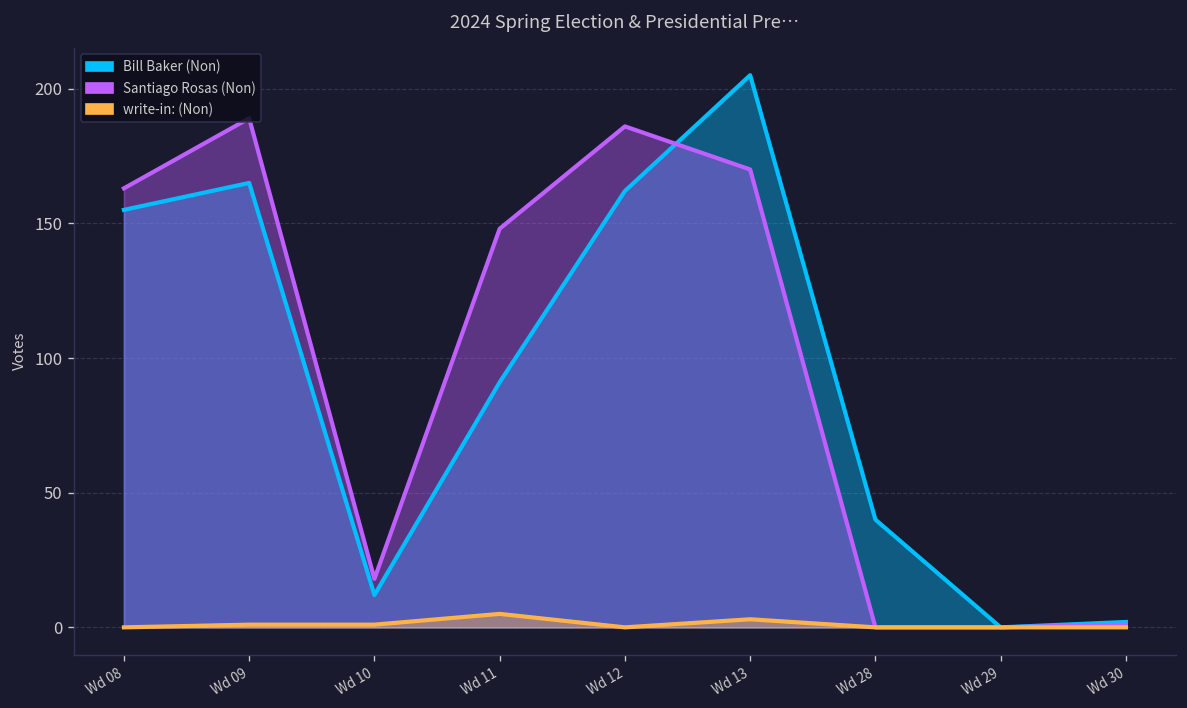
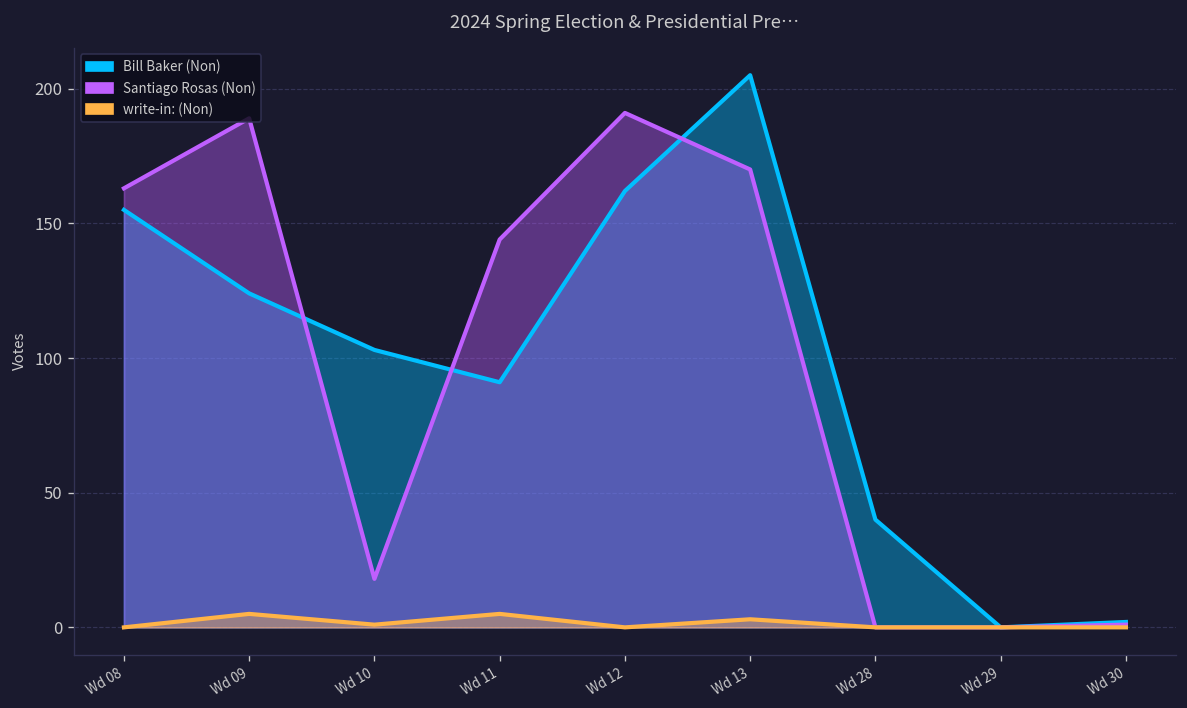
  {
    "Bill Baker (Non)": {
      "Wd 08": 155,
-     "Wd 09": 165,
-     "Wd 10": 12,
+     "Wd 09": 124,
+     "Wd 10": 103,
      "Wd 11": 91,
      "Wd 12": 162,
      "Wd 13": 205,
      "Wd 28": 40
    },
    "Santiago Rosas (Non)": {
      "Wd 08": 163,
      "Wd 09": 189,
      "Wd 10": 18,
-     "Wd 11": 148,
-     "Wd 12": 186,
+     "Wd 11": 144,
+     "Wd 12": 191,
      "Wd 13": 170
    },
    "write-in: (Non)": {
      "Wd 08": 0,
-     "Wd 09": 1,
+     "Wd 09": 5,
      "Wd 10": 1,
      "Wd 11": 5,
      "Wd 12": 0,
      "Wd 13": 3
    }
  }
